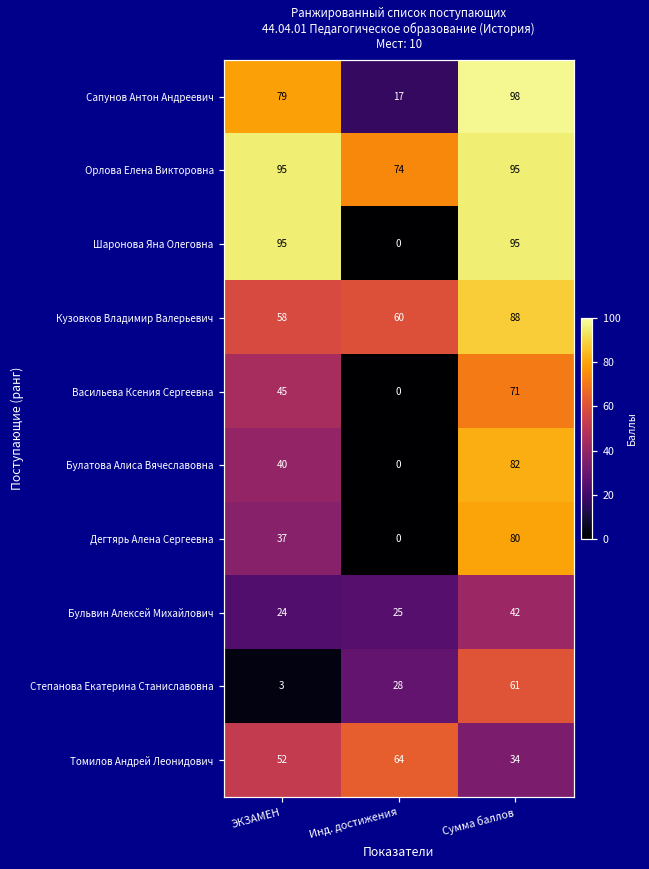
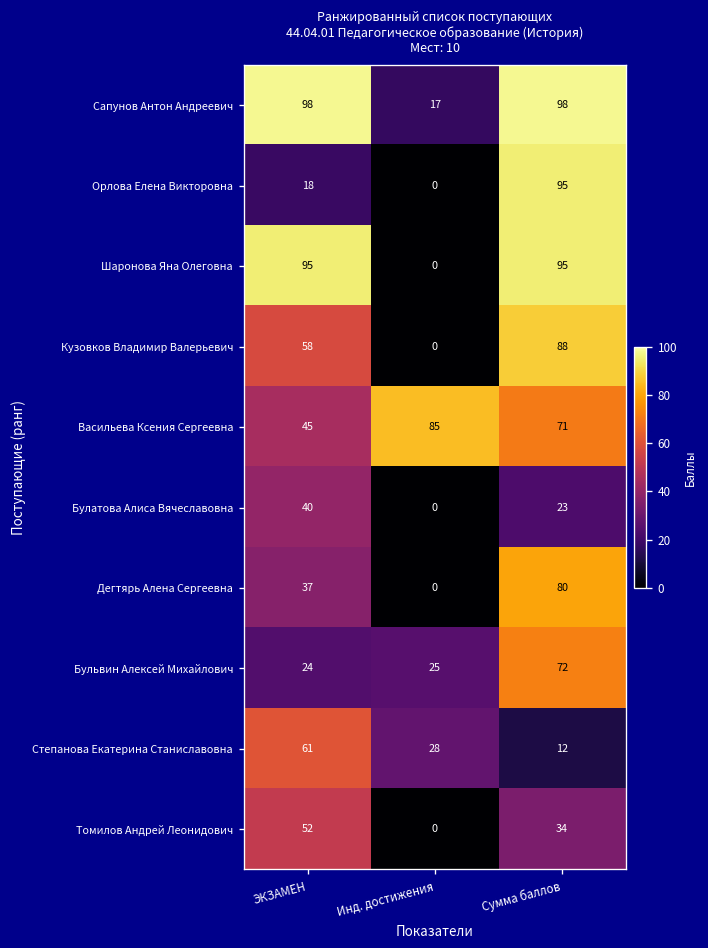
  {
    "Сапунов Антон Андреевич": {
-     "ЭКЗАМЕН": 79,
+     "ЭКЗАМЕН": 98,
      "Инд. достижения": 17,
      "Сумма баллов": 98
    },
    "Орлова Елена Викторовна": {
-     "ЭКЗАМЕН": 95,
-     "Инд. достижения": 74,
+     "ЭКЗАМЕН": 18,
+     "Инд. достижения": 0,
      "Сумма баллов": 95
    },
    "Шаронова Яна Олеговна": {
      "ЭКЗАМЕН": 95,
      "Инд. достижения": 0,
      "Сумма баллов": 95
    },
    "Кузовков Владимир Валерьевич": {
      "ЭКЗАМЕН": 58,
-     "Инд. достижения": 60,
+     "Инд. достижения": 0,
      "Сумма баллов": 88
    },
    "Васильева Ксения Сергеевна": {
      "ЭКЗАМЕН": 45,
-     "Инд. достижения": 0,
+     "Инд. достижения": 85,
      "Сумма баллов": 71
    },
    "Булатова Алиса Вячеславовна": {
      "ЭКЗАМЕН": 40,
      "Инд. достижения": 0,
-     "Сумма баллов": 82
+     "Сумма баллов": 23
    },
    "Дегтярь Алена Сергеевна": {
      "ЭКЗАМЕН": 37,
      "Инд. достижения": 0,
      "Сумма баллов": 80
    },
    "Бульвин Алексей Михайлович": {
      "ЭКЗАМЕН": 24,
      "Инд. достижения": 25,
-     "Сумма баллов": 42
+     "Сумма баллов": 72
    },
    "Степанова Екатерина Станиславовна": {
-     "ЭКЗАМЕН": 3,
+     "ЭКЗАМЕН": 61,
      "Инд. достижения": 28,
-     "Сумма баллов": 61
+     "Сумма баллов": 12
    },
    "Томилов Андрей Леонидович": {
      "ЭКЗАМЕН": 52,
-     "Инд. достижения": 64,
+     "Инд. достижения": 0,
      "Сумма баллов": 34
    }
  }
